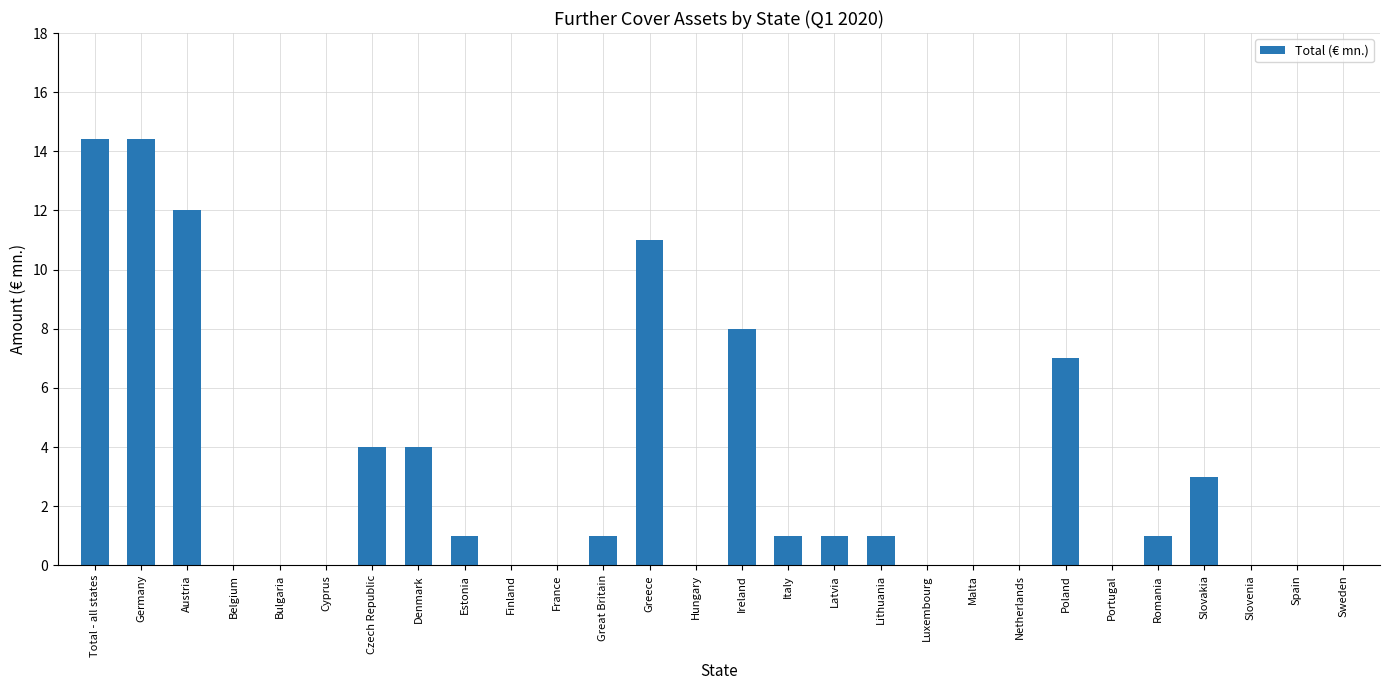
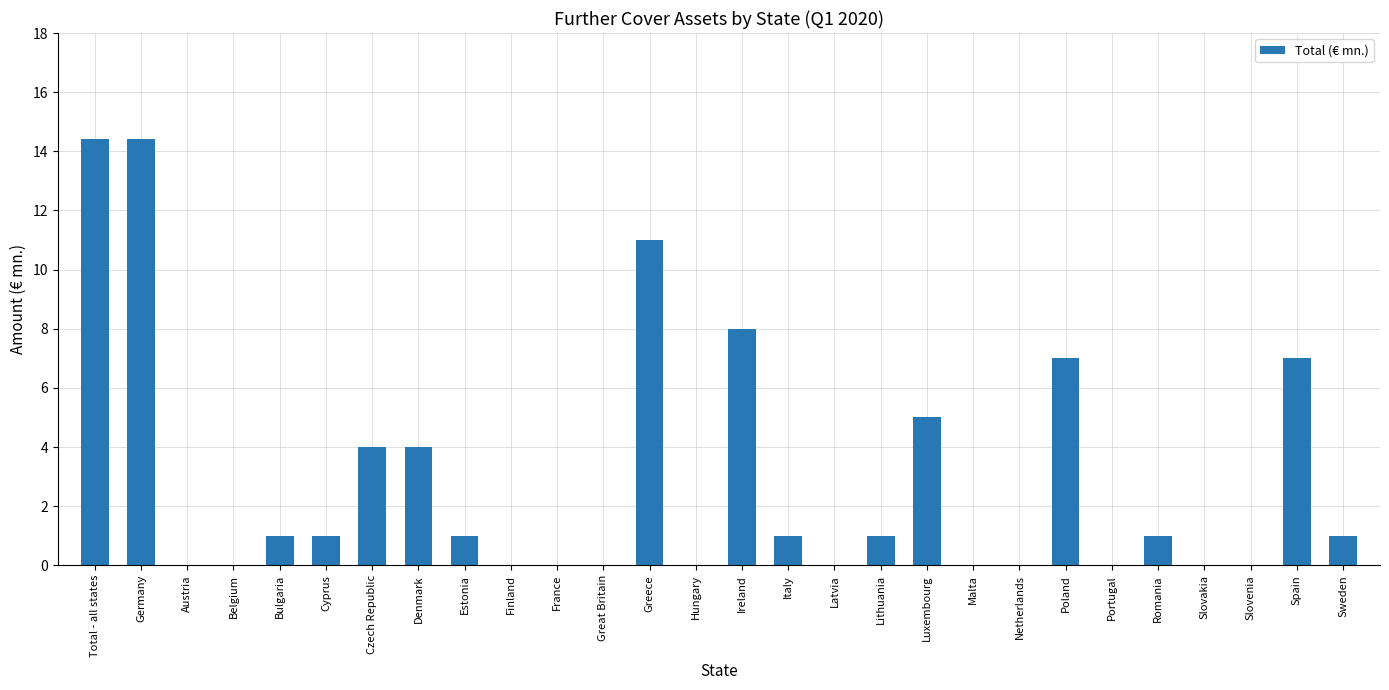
  {
    "Total - all states": 14.4,
    "Germany": 14.4,
-   "Austria": 12,
+   "Austria": 0,
    "Belgium": 0,
-   "Bulgaria": 0,
-   "Cyprus": 0,
+   "Bulgaria": 1,
+   "Cyprus": 1,
    "Czech Republic": 4,
    "Denmark": 4,
    "Estonia": 1,
    "Finland": 0,
    "France": 0,
-   "Great Britain": 1,
+   "Great Britain": 0,
    "Greece": 11,
    "Hungary": 0,
    "Ireland": 8,
    "Italy": 1,
-   "Latvia": 1,
+   "Latvia": 0,
    "Lithuania": 1,
-   "Luxembourg": 0,
+   "Luxembourg": 5,
    "Malta": 0,
    "Netherlands": 0,
    "Poland": 7,
    "Portugal": 0,
    "Romania": 1,
-   "Slovakia": 3,
+   "Slovakia": 0,
    "Slovenia": 0,
-   "Spain": 0,
-   "Sweden": 0
+   "Spain": 7,
+   "Sweden": 1
  }
